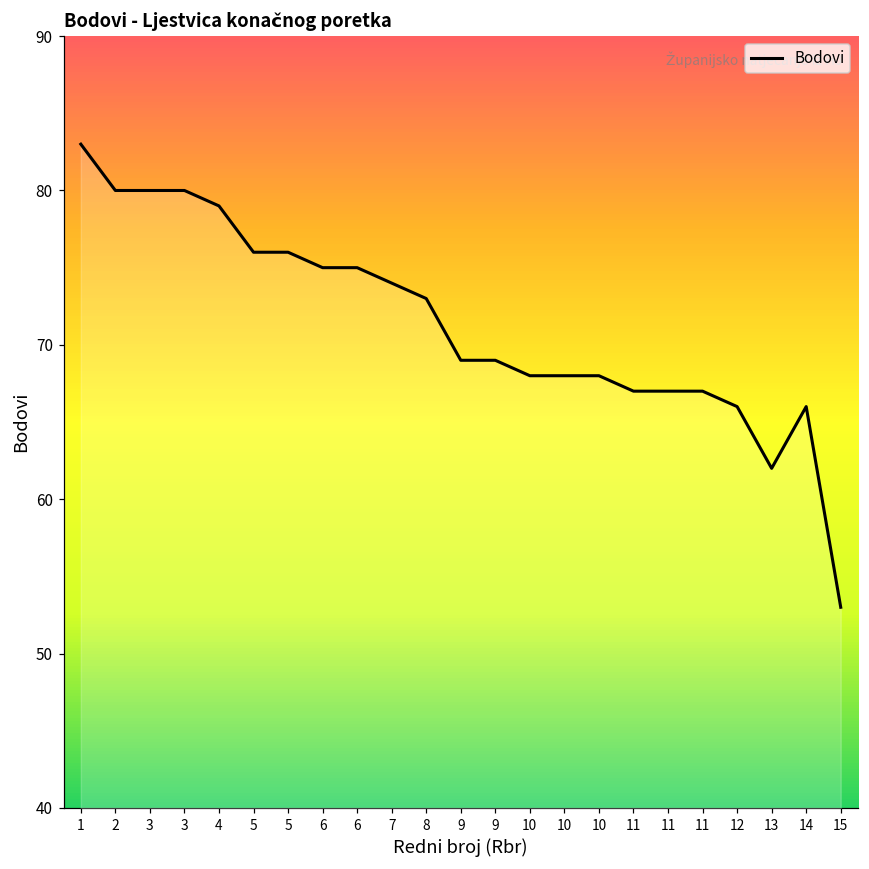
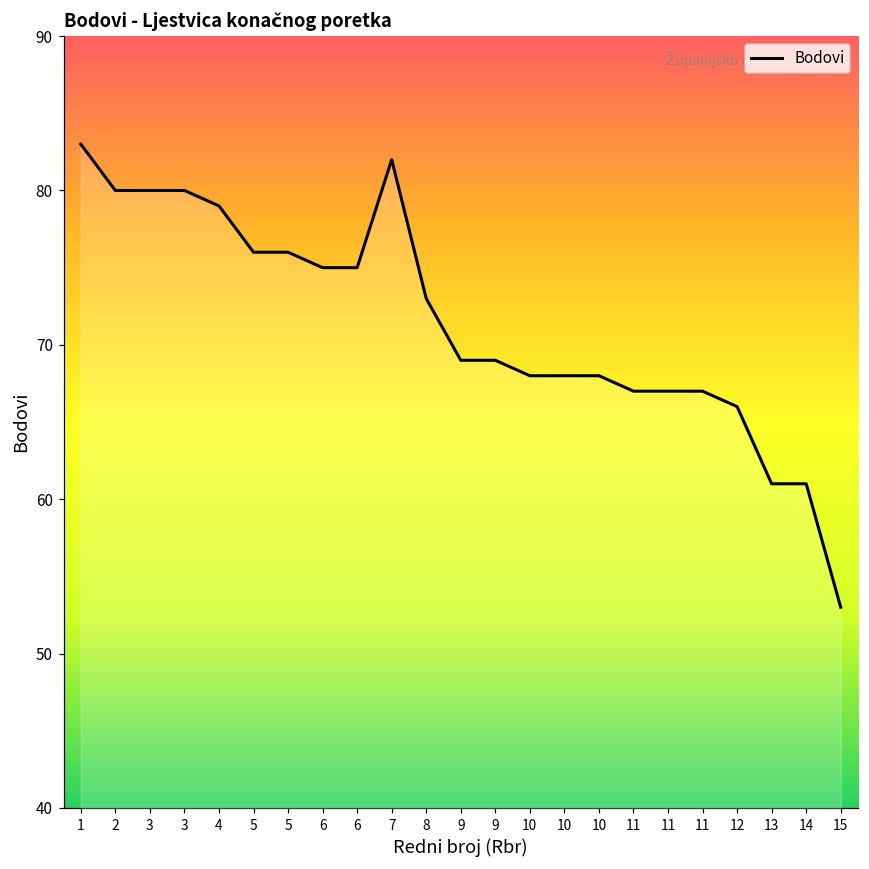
  {
    "1": 83,
    "2": 80,
    "4": 79,
-   "7": 74,
+   "7": 82,
    "8": 73,
    "12": 66,
-   "13": 62,
-   "14": 66,
+   "13": 61,
+   "14": 61,
    "15": 53
  }
